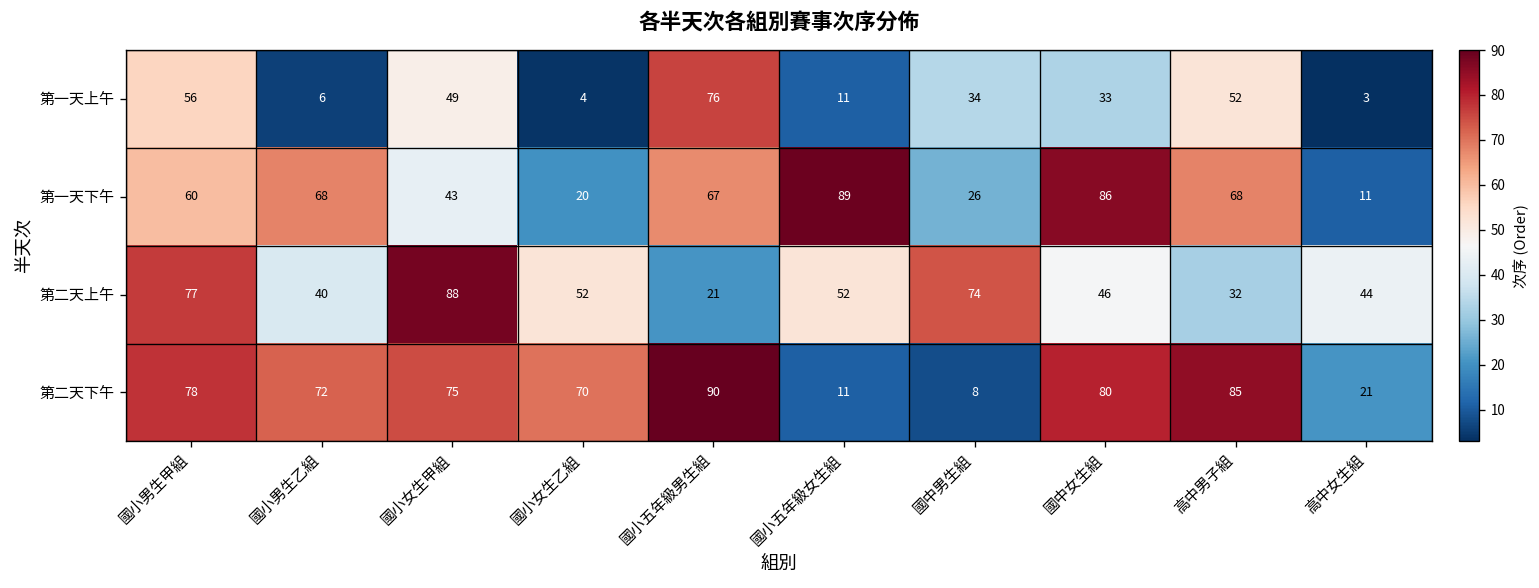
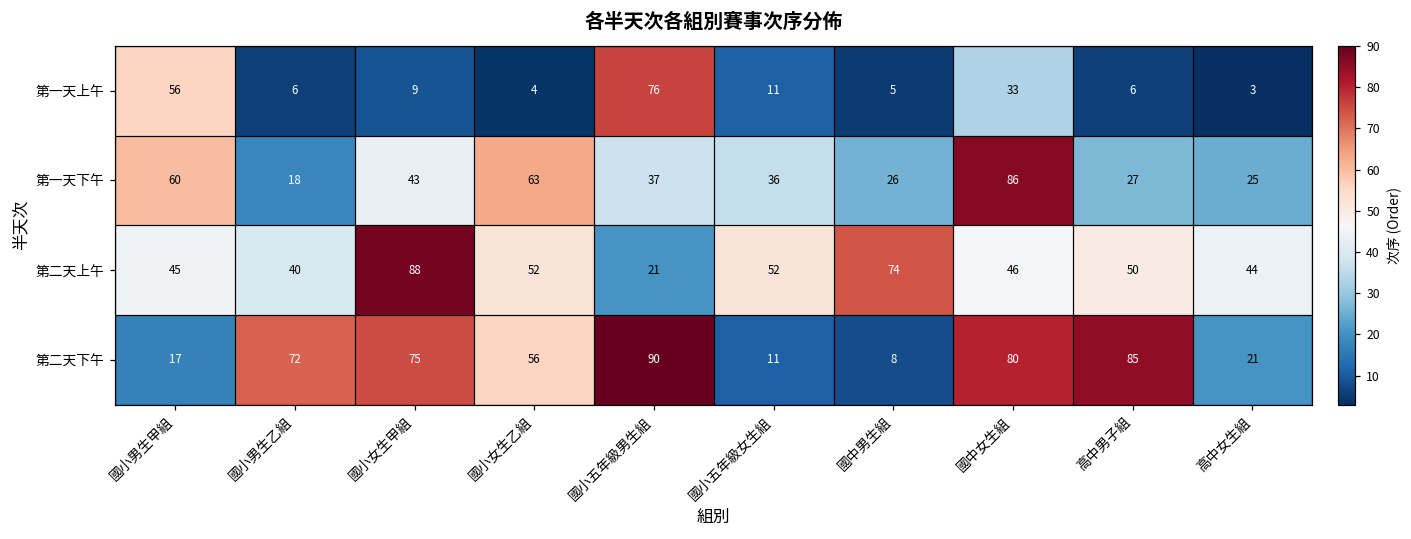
  {
    "第一天上午": {
      "國小男生甲組": 56,
      "國小男生乙組": 6,
-     "國小女生甲組": 49,
+     "國小女生甲組": 9,
      "國小女生乙組": 4,
      "國小五年級男生組": 76,
      "國小五年級女生組": 11,
-     "國中男生組": 34,
+     "國中男生組": 5,
      "國中女生組": 33,
-     "高中男子組": 52,
+     "高中男子組": 6,
      "高中女生組": 3
    },
    "第一天下午": {
      "國小男生甲組": 60,
-     "國小男生乙組": 68,
+     "國小男生乙組": 18,
      "國小女生甲組": 43,
-     "國小女生乙組": 20,
-     "國小五年級男生組": 67,
-     "國小五年級女生組": 89,
+     "國小女生乙組": 63,
+     "國小五年級男生組": 37,
+     "國小五年級女生組": 36,
      "國中男生組": 26,
      "國中女生組": 86,
-     "高中男子組": 68,
-     "高中女生組": 11
+     "高中男子組": 27,
+     "高中女生組": 25
    },
    "第二天上午": {
-     "國小男生甲組": 77,
+     "國小男生甲組": 45,
      "國小男生乙組": 40,
      "國小女生甲組": 88,
      "國小女生乙組": 52,
      "國小五年級男生組": 21,
      "國小五年級女生組": 52,
      "國中男生組": 74,
      "國中女生組": 46,
-     "高中男子組": 32,
+     "高中男子組": 50,
      "高中女生組": 44
    },
    "第二天下午": {
-     "國小男生甲組": 78,
+     "國小男生甲組": 17,
      "國小男生乙組": 72,
      "國小女生甲組": 75,
-     "國小女生乙組": 70,
+     "國小女生乙組": 56,
      "國小五年級男生組": 90,
      "國小五年級女生組": 11,
      "國中男生組": 8,
      "國中女生組": 80,
      "高中男子組": 85,
      "高中女生組": 21
    }
  }
